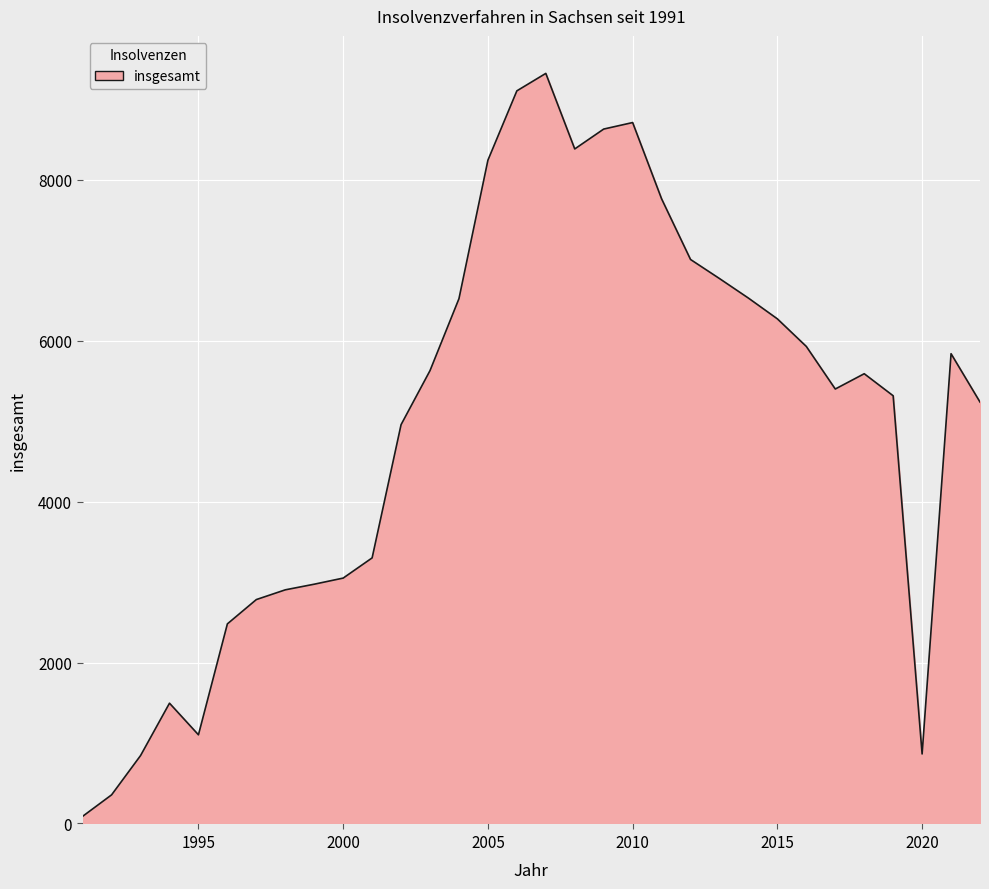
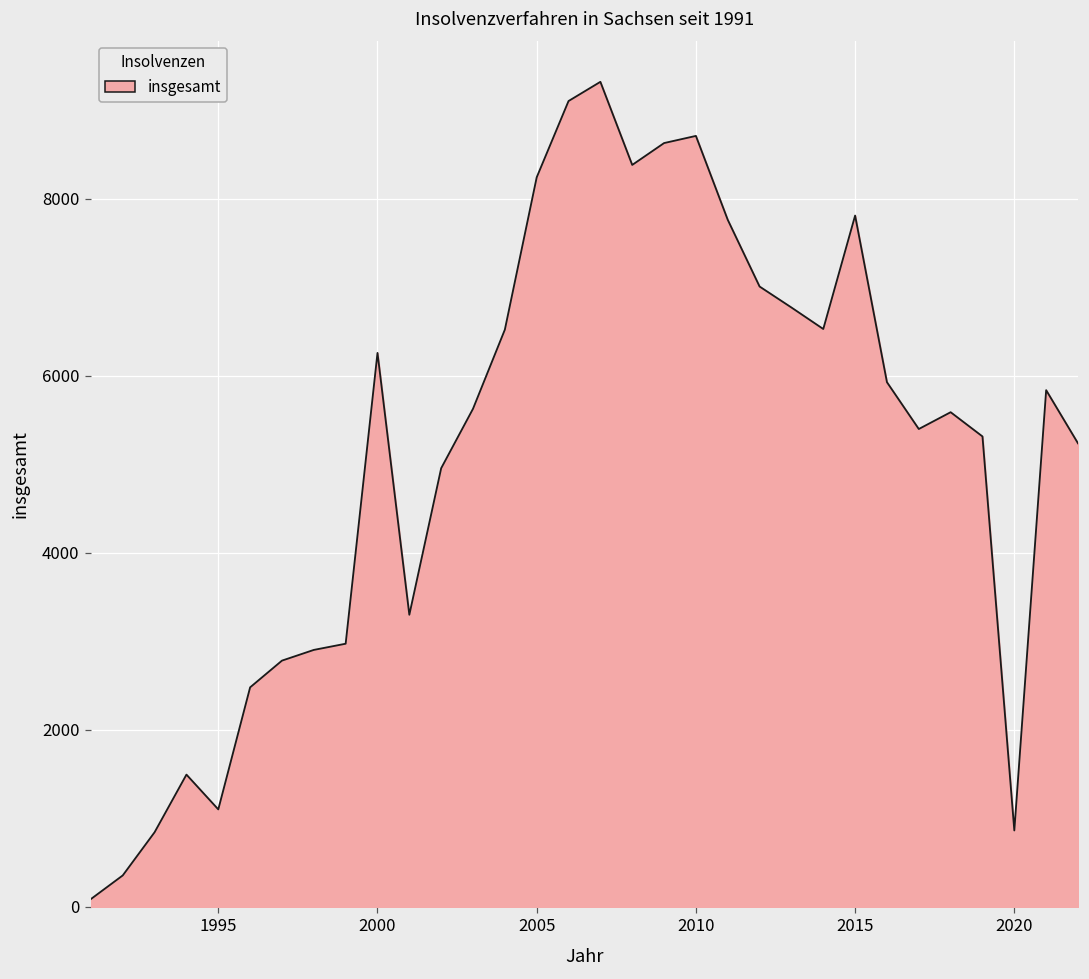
  {
    "1995": 1100,
-   "2000": 3100,
+   "2000": 6300,
    "2005": 8200,
    "2010": 8700,
-   "2015": 6300,
+   "2015": 7800,
    "2020": 900
  }
